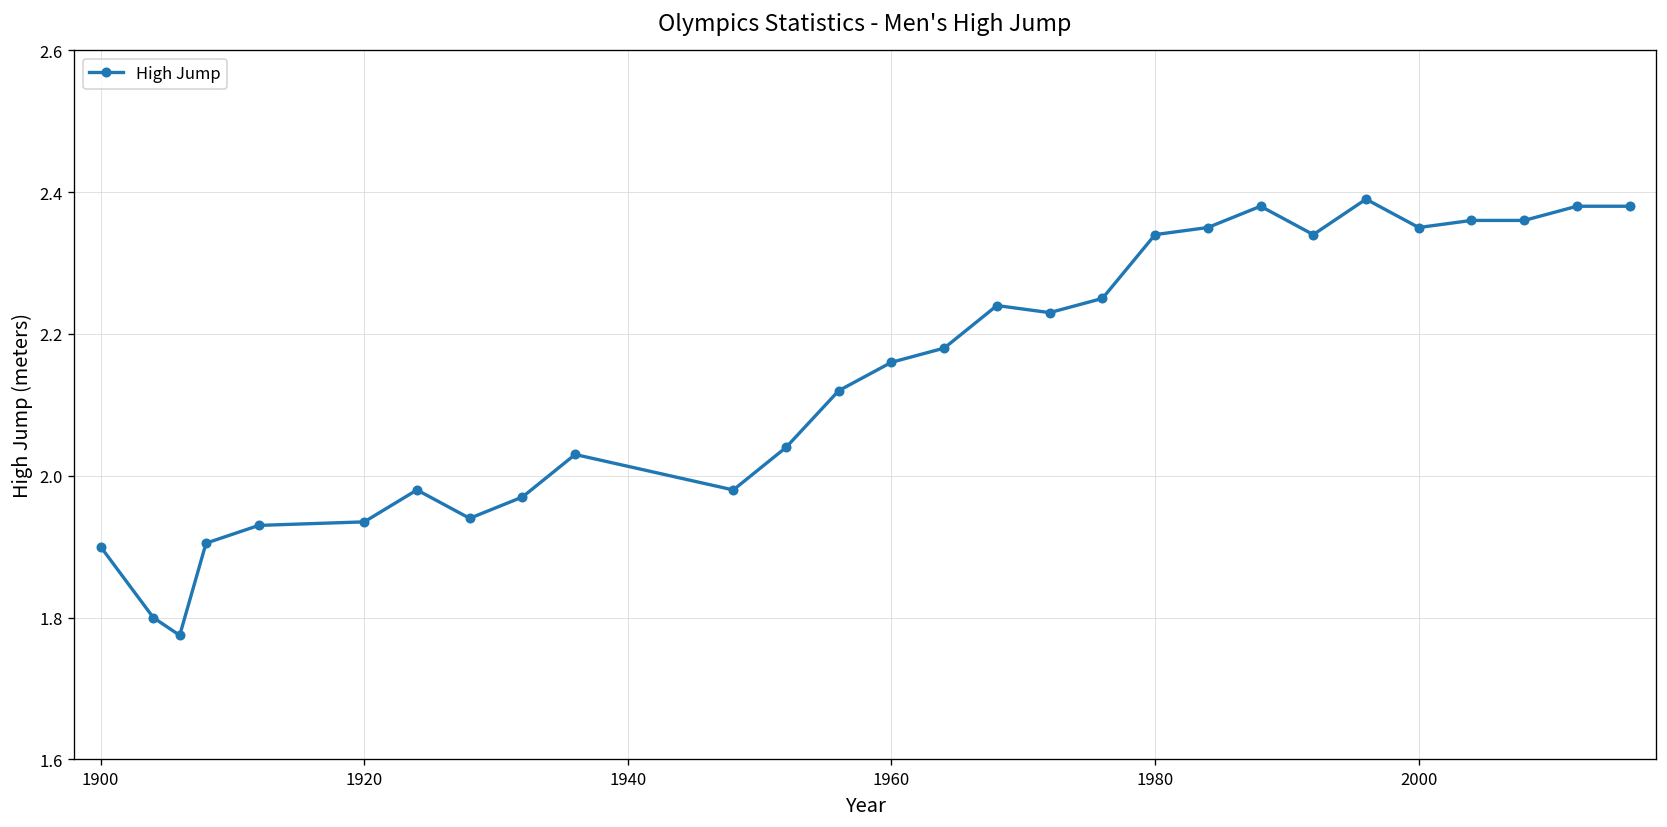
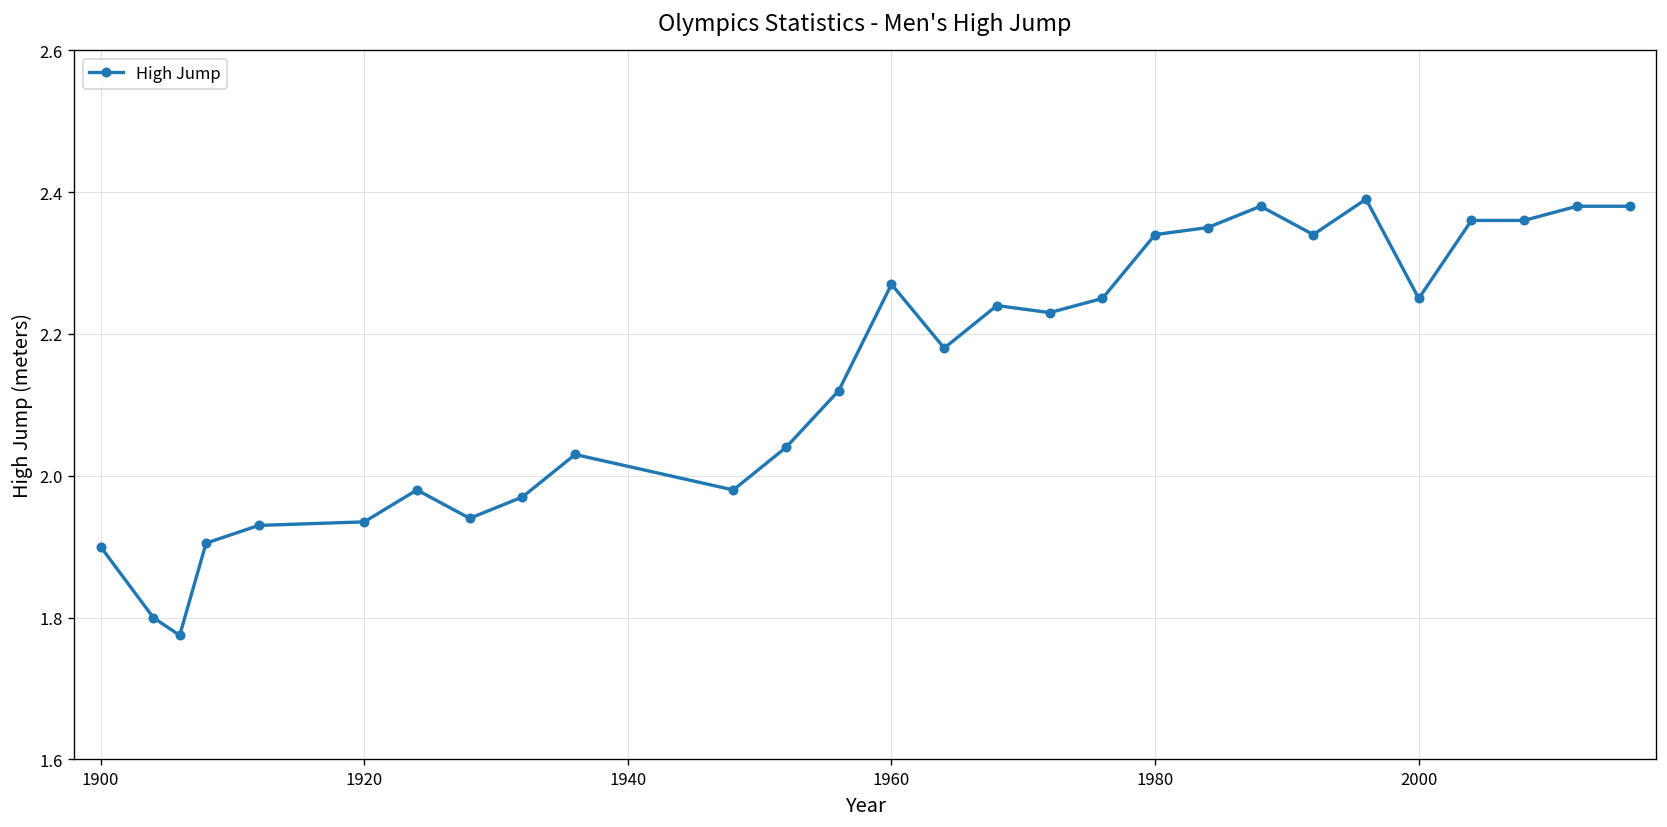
  {
    "1900": 1.90,
    "1920": 1.94,
-   "1960": 2.16,
+   "1960": 2.27,
    "1980": 2.34,
-   "2000": 2.35
+   "2000": 2.25
  }
